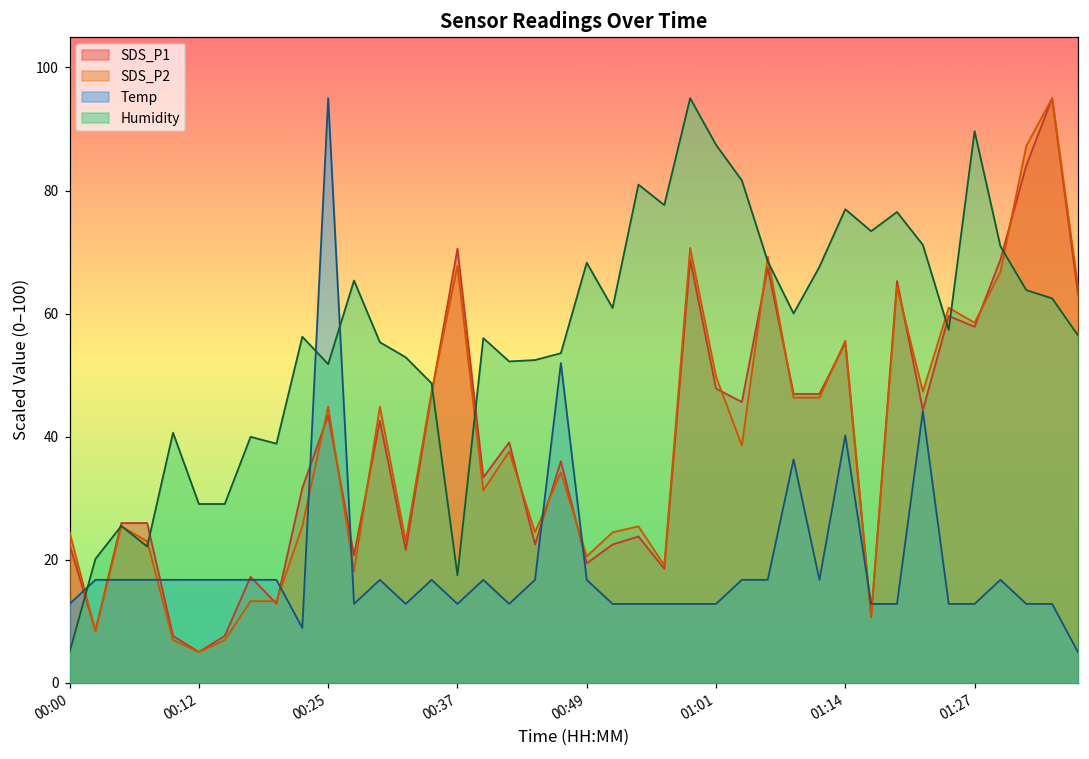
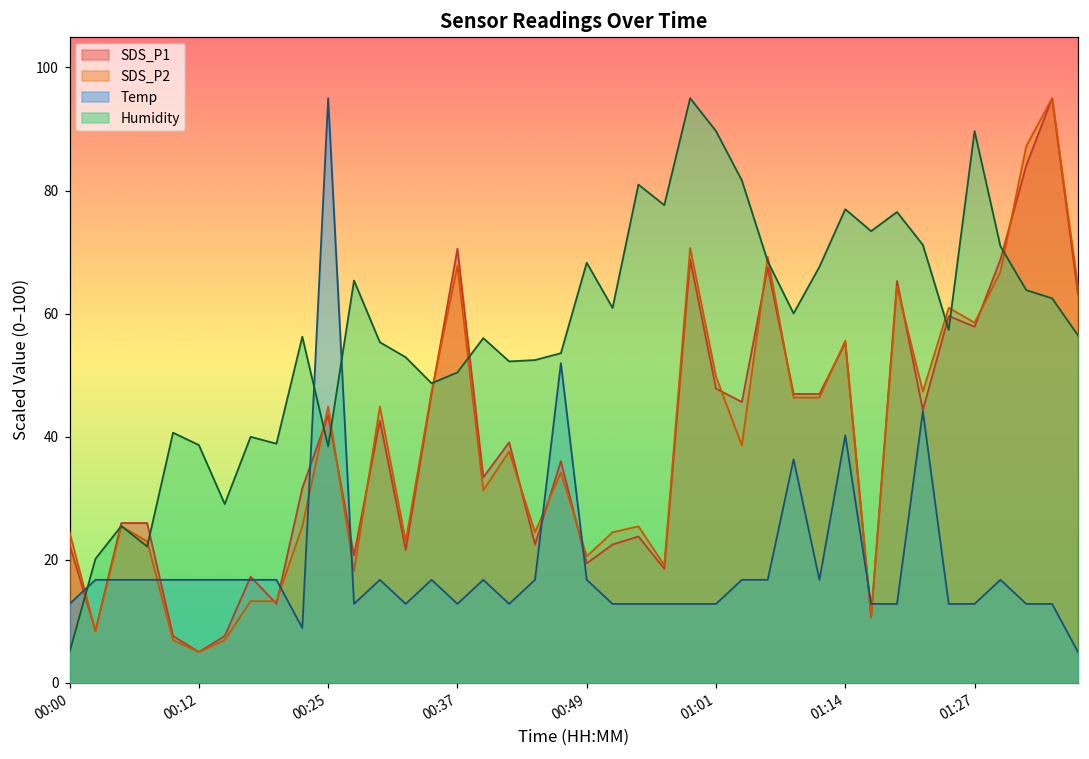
  {
    "Temp": {
      "00:00": 13,
      "00:12": 17,
      "00:25": 95,
      "00:37": 13,
      "00:49": 17,
      "01:01": 13,
      "01:14": 40,
      "01:27": 13
    },
    "Humidity": {
      "00:00": 5,
-     "00:12": 29,
-     "00:25": 52,
-     "00:37": 17,
+     "00:12": 39,
+     "00:25": 38,
+     "00:37": 50,
      "00:49": 68,
-     "01:01": 87,
+     "01:01": 90,
      "01:14": 77,
      "01:27": 90
    }
  }
